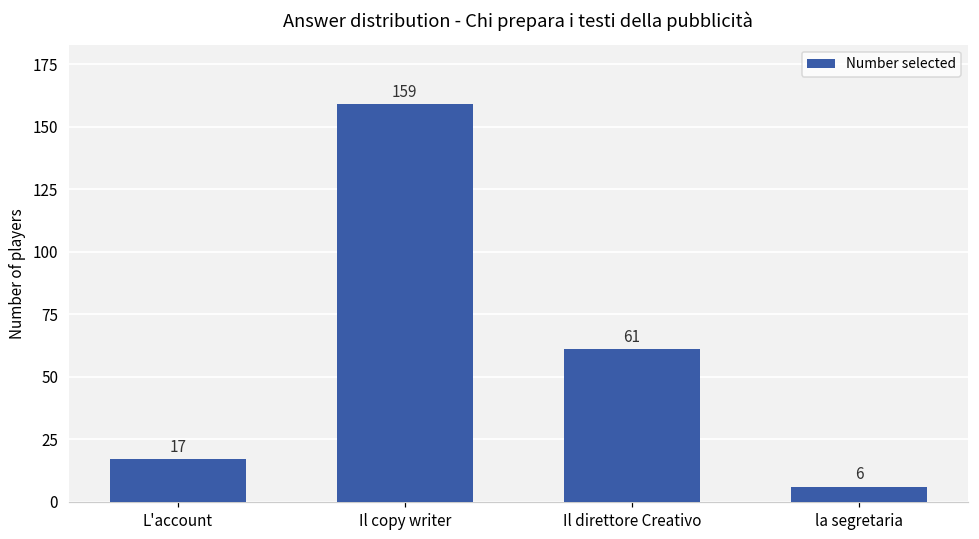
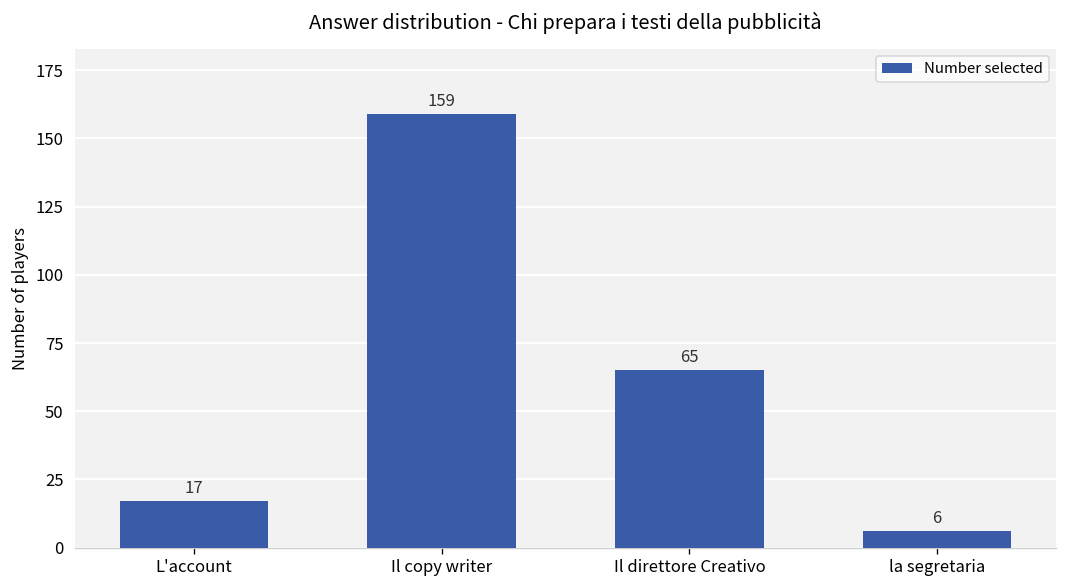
  {
    "L'account": 17,
    "Il copy writer": 159,
-   "Il direttore Creativo": 61,
+   "Il direttore Creativo": 65,
    "la segretaria": 6
  }
